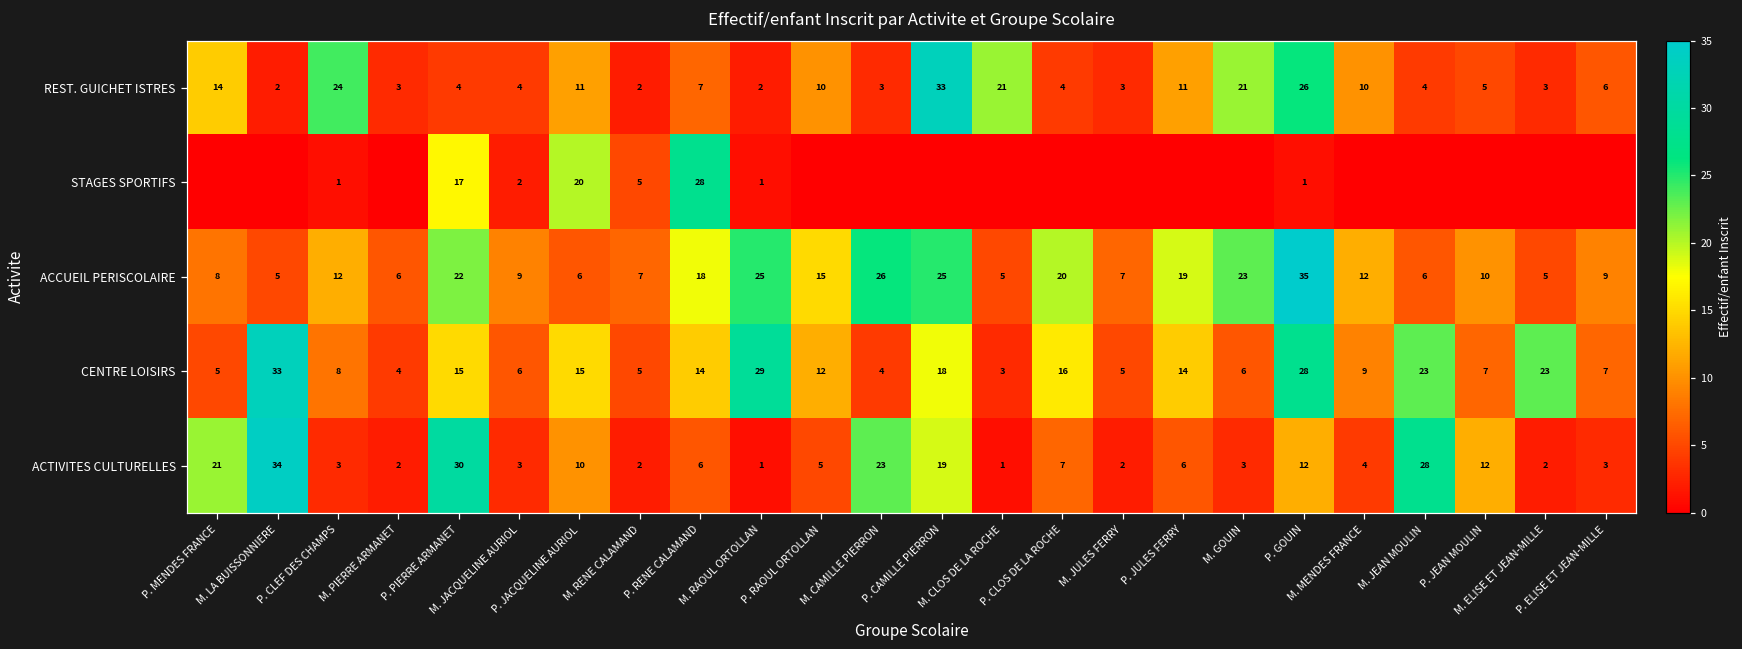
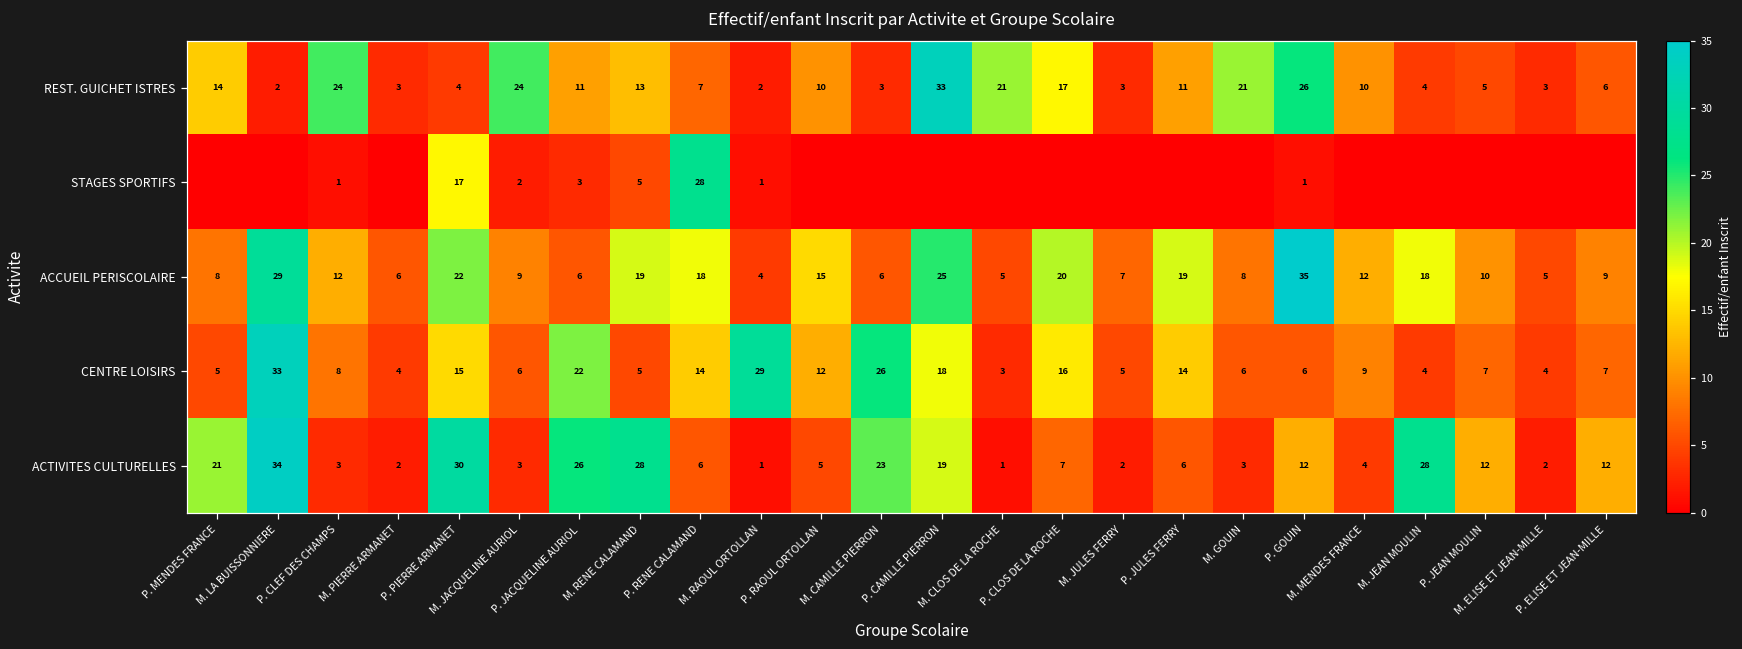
  {
    "REST. GUICHET ISTRES": {
      "P. MENDES FRANCE": 14,
      "M. LA BUISSONNIERE": 2,
      "P. CLEF DES CHAMPS": 24,
      "M. PIERRE ARMANET": 3,
      "P. PIERRE ARMANET": 4,
-     "M. JACQUELINE AURIOL": 4,
+     "M. JACQUELINE AURIOL": 24,
      "P. JACQUELINE AURIOL": 11,
-     "M. RENE CALAMAND": 2,
+     "M. RENE CALAMAND": 13,
      "P. RENE CALAMAND": 7,
      "M. RAOUL ORTOLLAN": 2,
      "P. RAOUL ORTOLLAN": 10,
      "M. CAMILLE PIERRON": 3,
      "P. CAMILLE PIERRON": 33,
      "M. CLOS DE LA ROCHE": 21,
-     "P. CLOS DE LA ROCHE": 4,
+     "P. CLOS DE LA ROCHE": 17,
      "M. JULES FERRY": 3,
      "P. JULES FERRY": 11,
      "M. GOUIN": 21,
      "P. GOUIN": 26,
      "M. MENDES FRANCE": 10,
      "M. JEAN MOULIN": 4,
      "P. JEAN MOULIN": 5,
      "M. ELISE ET JEAN-MILLE": 3,
      "P. ELISE ET JEAN-MILLE": 6
    },
    "STAGES SPORTIFS": {
      "P. CLEF DES CHAMPS": 1,
      "P. PIERRE ARMANET": 17,
      "M. JACQUELINE AURIOL": 2,
-     "P. JACQUELINE AURIOL": 20,
+     "P. JACQUELINE AURIOL": 3,
      "M. RENE CALAMAND": 5,
      "P. RENE CALAMAND": 28,
      "M. RAOUL ORTOLLAN": 1,
      "P. GOUIN": 1
    },
    "ACCUEIL PERISCOLAIRE": {
      "P. MENDES FRANCE": 8,
-     "M. LA BUISSONNIERE": 5,
+     "M. LA BUISSONNIERE": 29,
      "P. CLEF DES CHAMPS": 12,
      "M. PIERRE ARMANET": 6,
      "P. PIERRE ARMANET": 22,
      "M. JACQUELINE AURIOL": 9,
      "P. JACQUELINE AURIOL": 6,
-     "M. RENE CALAMAND": 7,
+     "M. RENE CALAMAND": 19,
      "P. RENE CALAMAND": 18,
-     "M. RAOUL ORTOLLAN": 25,
+     "M. RAOUL ORTOLLAN": 4,
      "P. RAOUL ORTOLLAN": 15,
-     "M. CAMILLE PIERRON": 26,
+     "M. CAMILLE PIERRON": 6,
      "P. CAMILLE PIERRON": 25,
      "M. CLOS DE LA ROCHE": 5,
      "P. CLOS DE LA ROCHE": 20,
      "M. JULES FERRY": 7,
      "P. JULES FERRY": 19,
-     "M. GOUIN": 23,
+     "M. GOUIN": 8,
      "P. GOUIN": 35,
      "M. MENDES FRANCE": 12,
-     "M. JEAN MOULIN": 6,
+     "M. JEAN MOULIN": 18,
      "P. JEAN MOULIN": 10,
      "M. ELISE ET JEAN-MILLE": 5,
      "P. ELISE ET JEAN-MILLE": 9
    },
    "CENTRE LOISIRS": {
      "P. MENDES FRANCE": 5,
      "M. LA BUISSONNIERE": 33,
      "P. CLEF DES CHAMPS": 8,
      "M. PIERRE ARMANET": 4,
      "P. PIERRE ARMANET": 15,
      "M. JACQUELINE AURIOL": 6,
-     "P. JACQUELINE AURIOL": 15,
+     "P. JACQUELINE AURIOL": 22,
      "M. RENE CALAMAND": 5,
      "P. RENE CALAMAND": 14,
      "M. RAOUL ORTOLLAN": 29,
      "P. RAOUL ORTOLLAN": 12,
-     "M. CAMILLE PIERRON": 4,
+     "M. CAMILLE PIERRON": 26,
      "P. CAMILLE PIERRON": 18,
      "M. CLOS DE LA ROCHE": 3,
      "P. CLOS DE LA ROCHE": 16,
      "M. JULES FERRY": 5,
      "P. JULES FERRY": 14,
      "M. GOUIN": 6,
-     "P. GOUIN": 28,
+     "P. GOUIN": 6,
      "M. MENDES FRANCE": 9,
-     "M. JEAN MOULIN": 23,
+     "M. JEAN MOULIN": 4,
      "P. JEAN MOULIN": 7,
-     "M. ELISE ET JEAN-MILLE": 23,
+     "M. ELISE ET JEAN-MILLE": 4,
      "P. ELISE ET JEAN-MILLE": 7
    },
    "ACTIVITES CULTURELLES": {
      "P. MENDES FRANCE": 21,
      "M. LA BUISSONNIERE": 34,
      "P. CLEF DES CHAMPS": 3,
      "M. PIERRE ARMANET": 2,
      "P. PIERRE ARMANET": 30,
      "M. JACQUELINE AURIOL": 3,
-     "P. JACQUELINE AURIOL": 10,
-     "M. RENE CALAMAND": 2,
+     "P. JACQUELINE AURIOL": 26,
+     "M. RENE CALAMAND": 28,
      "P. RENE CALAMAND": 6,
      "M. RAOUL ORTOLLAN": 1,
      "P. RAOUL ORTOLLAN": 5,
      "M. CAMILLE PIERRON": 23,
      "P. CAMILLE PIERRON": 19,
      "M. CLOS DE LA ROCHE": 1,
      "P. CLOS DE LA ROCHE": 7,
      "M. JULES FERRY": 2,
      "P. JULES FERRY": 6,
      "M. GOUIN": 3,
      "P. GOUIN": 12,
      "M. MENDES FRANCE": 4,
      "M. JEAN MOULIN": 28,
      "P. JEAN MOULIN": 12,
      "M. ELISE ET JEAN-MILLE": 2,
-     "P. ELISE ET JEAN-MILLE": 3
+     "P. ELISE ET JEAN-MILLE": 12
    }
  }
